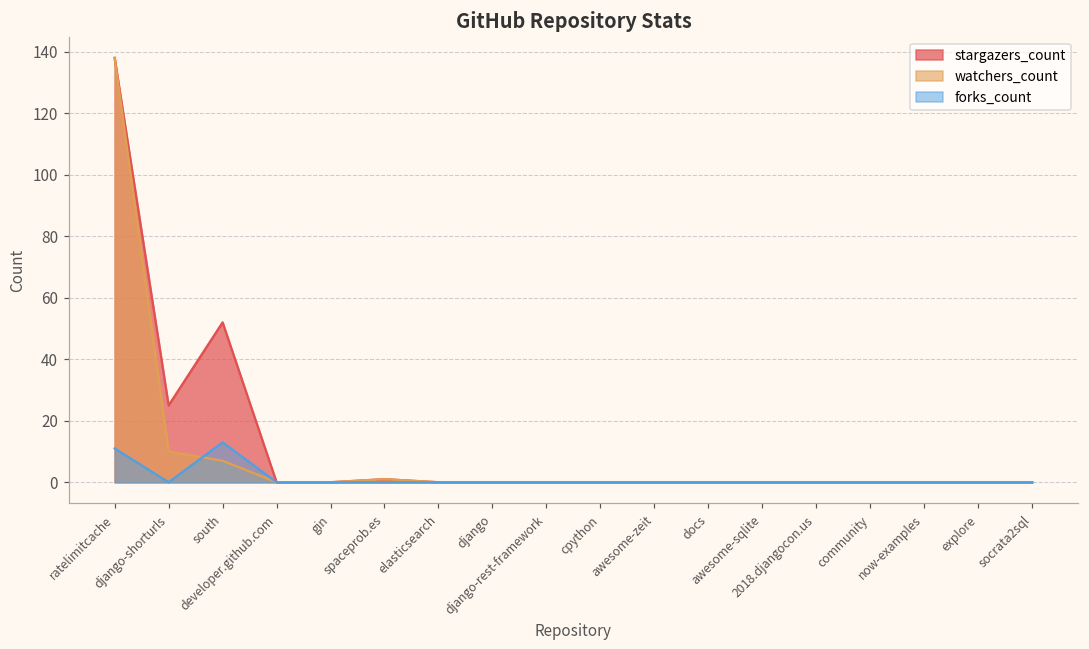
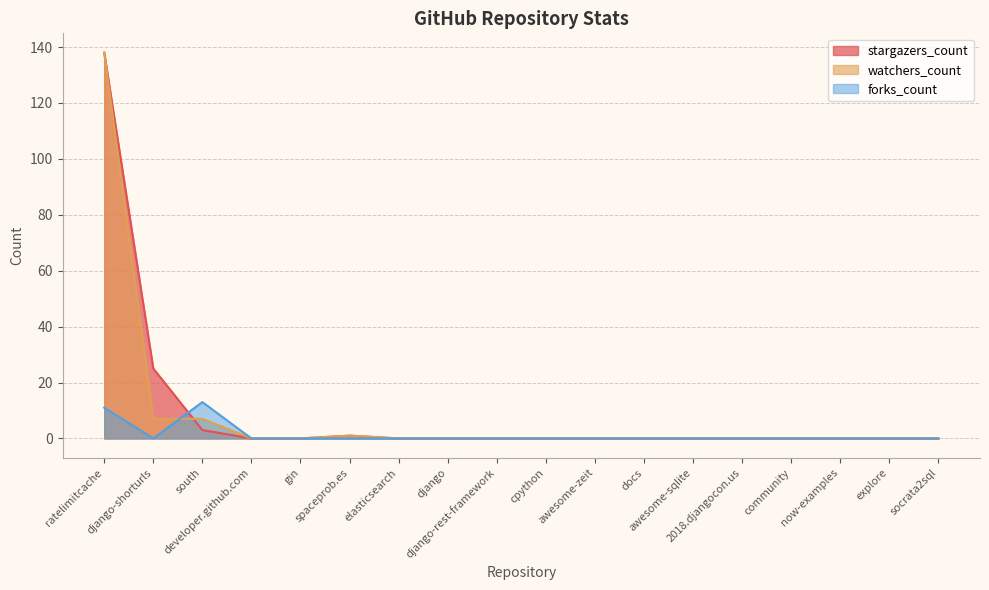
  {
    "stargazers_count": {
      "django-shorturls": 25,
-     "south": 52
+     "south": 3
    },
    "watchers_count": {
-     "django-shorturls": 10,
+     "django-shorturls": 7,
      "south": 7
    },
    "forks_count": {
      "ratelimitcache": 11,
      "django-shorturls": 0,
      "south": 13,
      "spaceprob.es": 0
    }
  }
